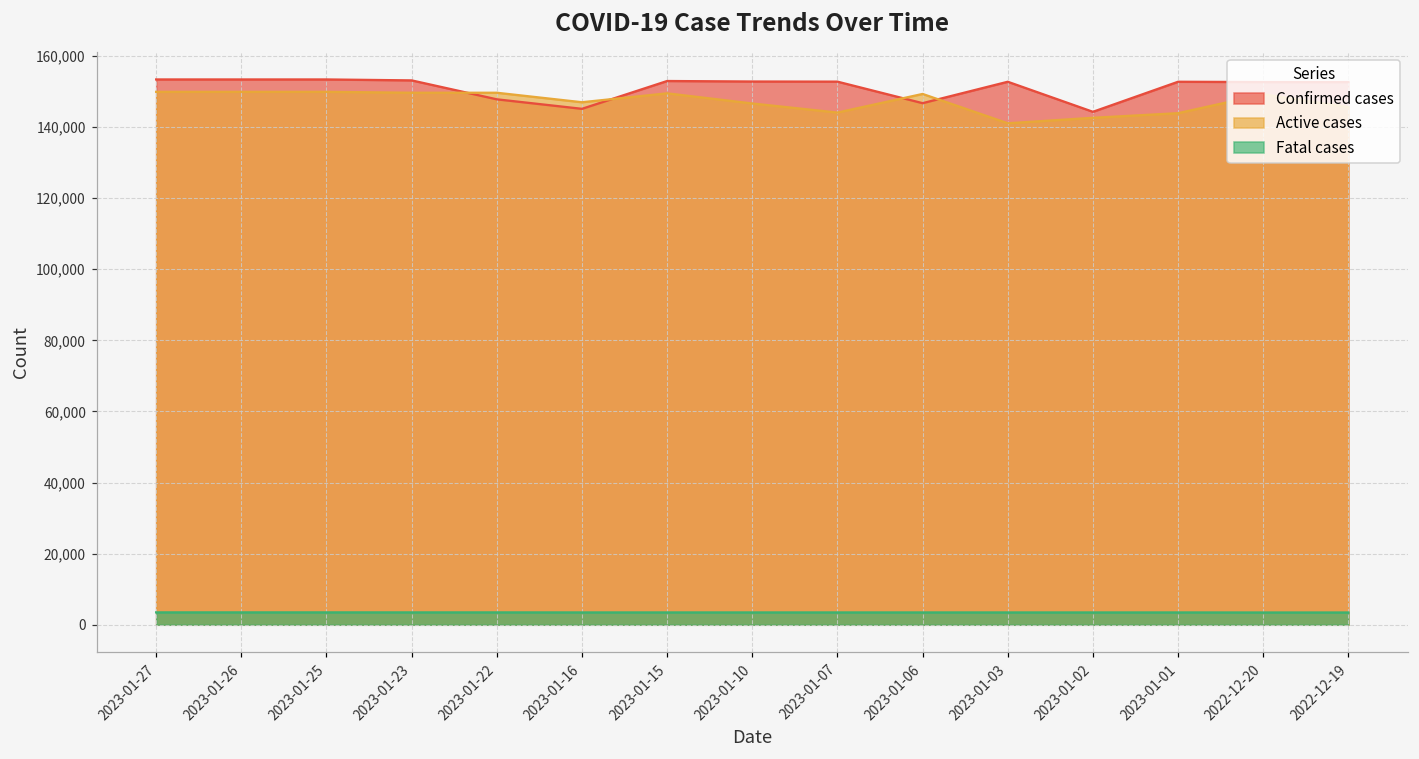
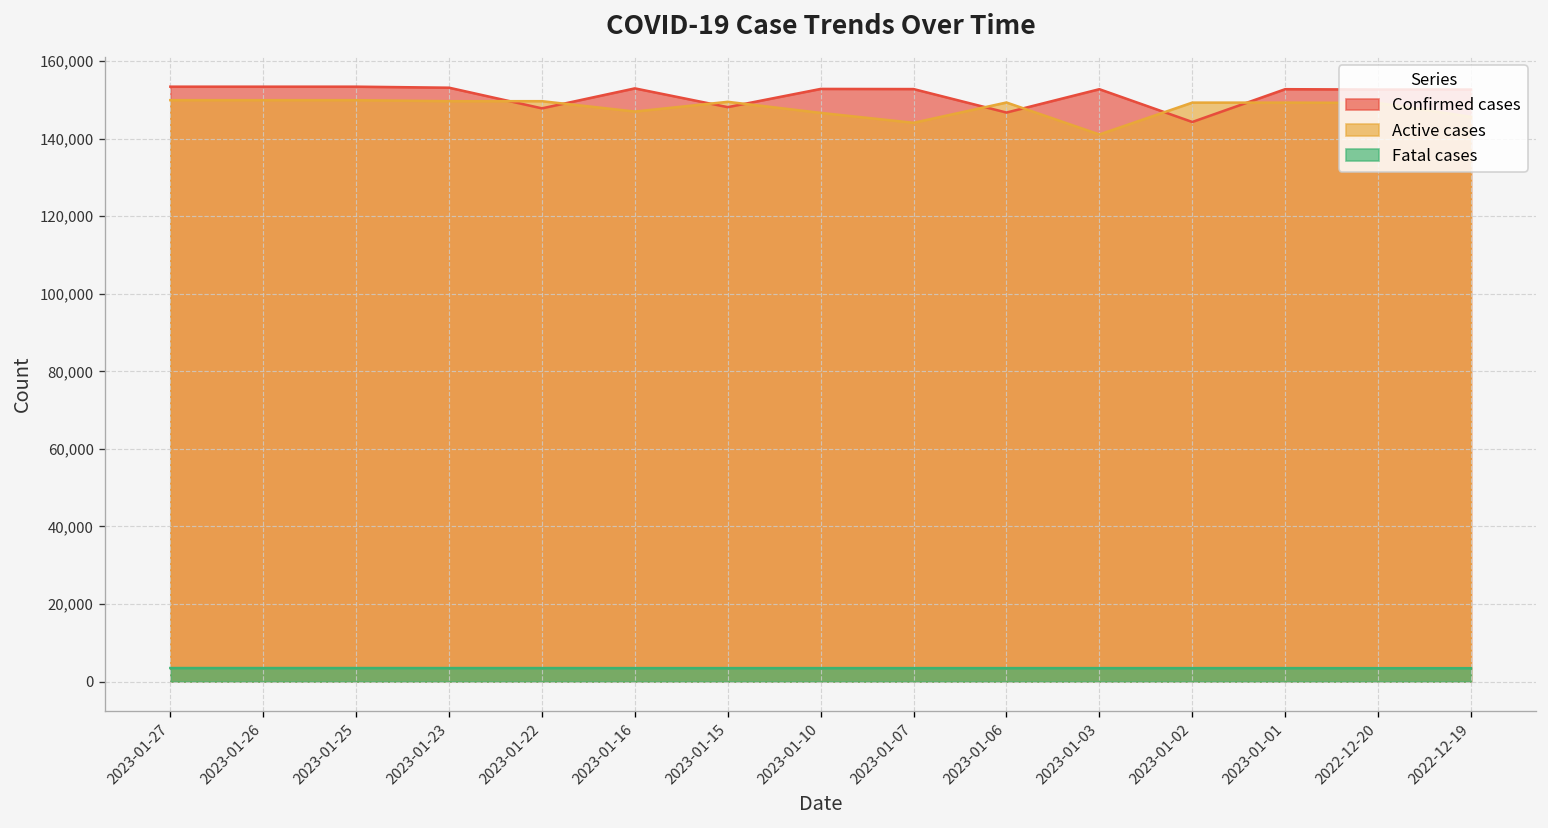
  {
    "Confirmed cases": {
      "2023-01-27": "153,000",
      "2023-01-26": "153,000",
      "2023-01-25": "153,000",
      "2023-01-23": "153,000",
      "2023-01-22": "148,000",
-     "2023-01-16": "145,000",
-     "2023-01-15": "153,000",
+     "2023-01-16": "153,000",
+     "2023-01-15": "148,000",
      "2023-01-10": "153,000",
      "2023-01-07": "153,000",
      "2023-01-06": "147,000",
      "2023-01-03": "153,000",
      "2023-01-02": "144,000",
      "2023-01-01": "153,000"
    },
    "Active cases": {
      "2023-01-27": "150,000",
      "2023-01-26": "150,000",
      "2023-01-25": "150,000",
      "2023-01-23": "150,000",
      "2023-01-22": "150,000",
      "2023-01-16": "147,000",
      "2023-01-15": "150,000",
      "2023-01-10": "147,000",
      "2023-01-07": "144,000",
      "2023-01-06": "149,000",
      "2023-01-03": "141,000",
-     "2023-01-02": "143,000",
-     "2023-01-01": "144,000"
+     "2023-01-02": "149,000",
+     "2023-01-01": "149,000"
    },
    "Fatal cases": {
      "2023-01-27": "3,000",
      "2023-01-26": "3,000",
      "2023-01-25": "3,000",
      "2023-01-23": "3,000",
      "2023-01-22": "3,000",
      "2023-01-16": "3,000",
      "2023-01-15": "3,000",
      "2023-01-10": "3,000",
      "2023-01-07": "3,000",
      "2023-01-06": "3,000",
      "2023-01-03": "3,000",
      "2023-01-02": "3,000",
      "2023-01-01": "3,000",
      "2022-12-20": "3,000",
      "2022-12-19": "3,000"
    }
  }
